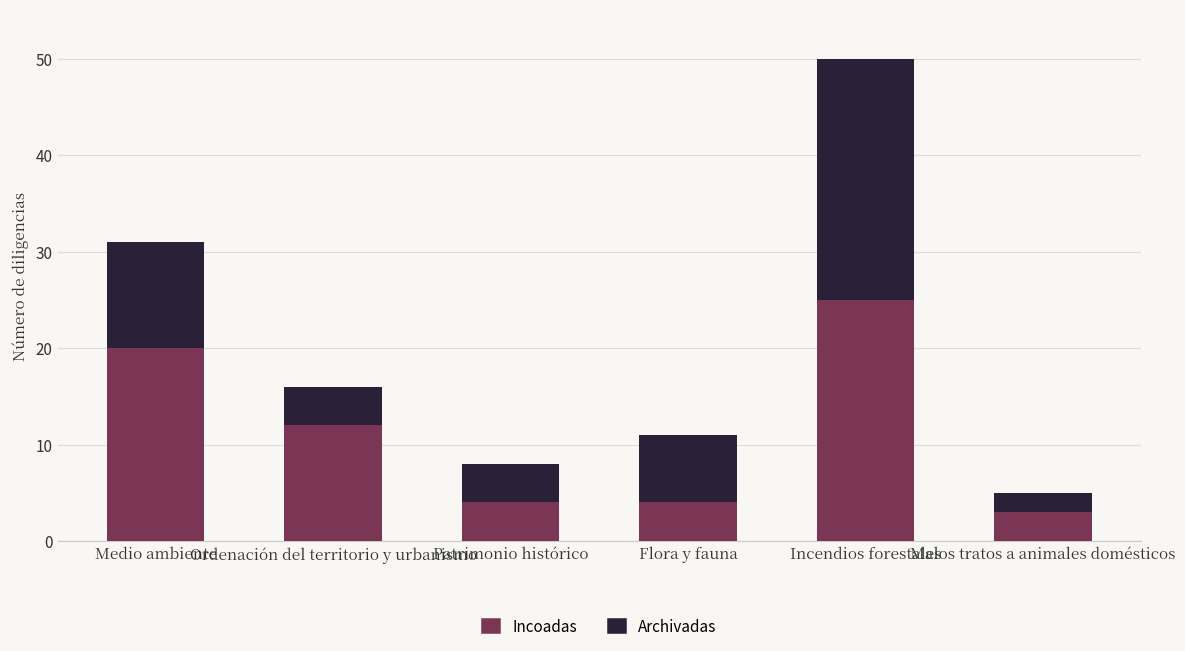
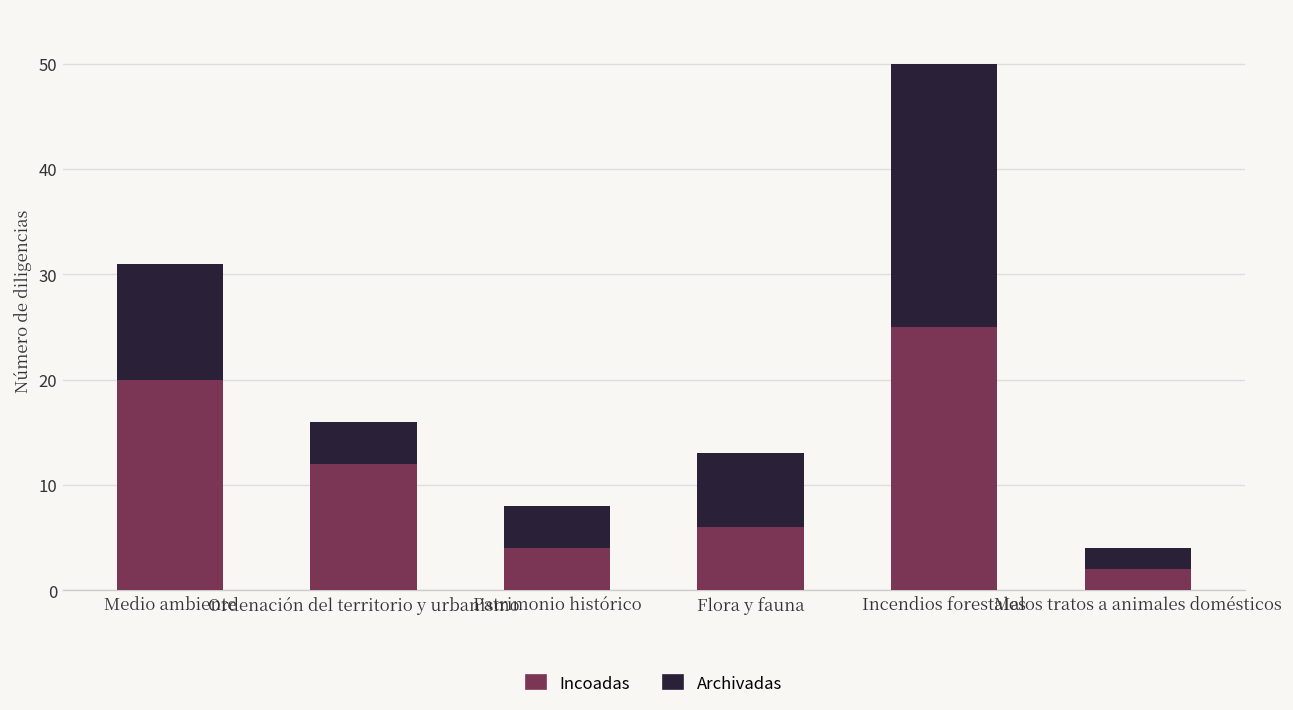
  {
    "Incoadas": {
      "Ordenación del territorio y urbanismo": 12,
-     "Flora y fauna": 4,
-     "Malos tratos a animales domésticos": 3
+     "Flora y fauna": 6,
+     "Malos tratos a animales domésticos": 2
    },
    "Archivadas": {
      "Ordenación del territorio y urbanismo": 4,
      "Flora y fauna": 7,
      "Malos tratos a animales domésticos": 2
    }
  }
